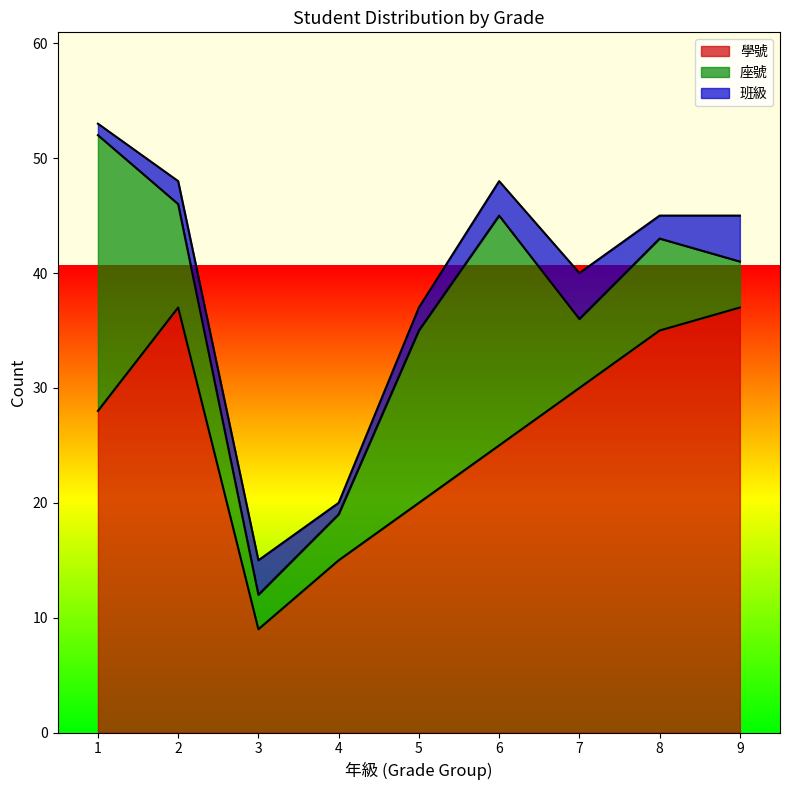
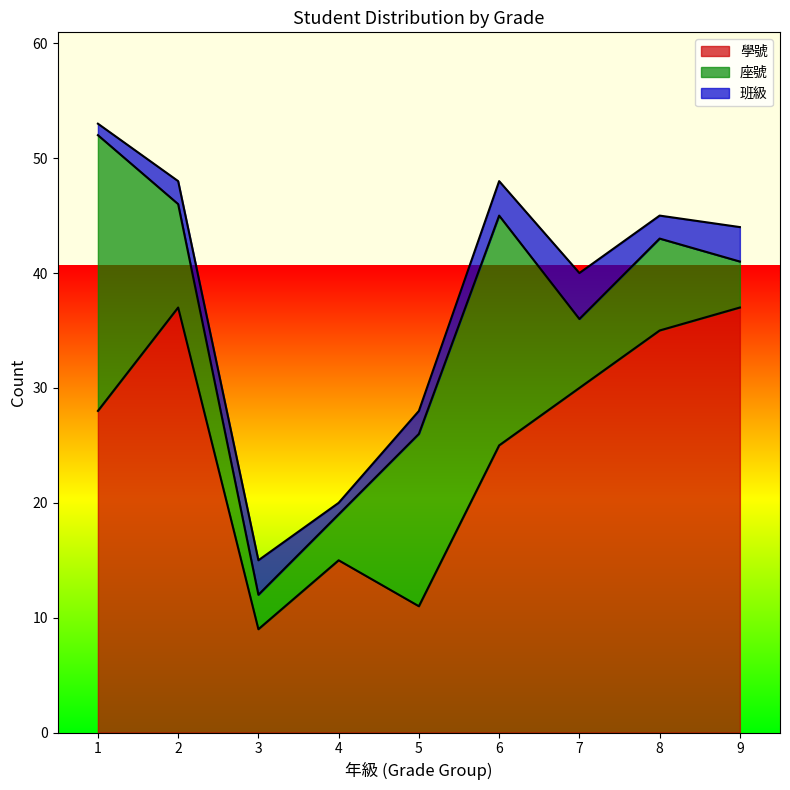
  {
    "學號": {
      "1": 28,
      "2": 37,
      "3": 9,
      "4": 15,
-     "5": 20,
+     "5": 11,
      "6": 25,
      "7": 30,
      "8": 35,
      "9": 37
    },
    "座號": {
      "1": 24,
      "2": 9,
      "3": 3,
      "4": 4,
      "5": 15,
      "6": 20,
      "7": 6,
      "8": 8,
      "9": 4
    },
    "班級": {
      "1": 1,
      "2": 2,
      "3": 3,
      "4": 1,
      "5": 2,
      "6": 3,
      "7": 4,
      "8": 2,
-     "9": 4
+     "9": 3
    }
  }
